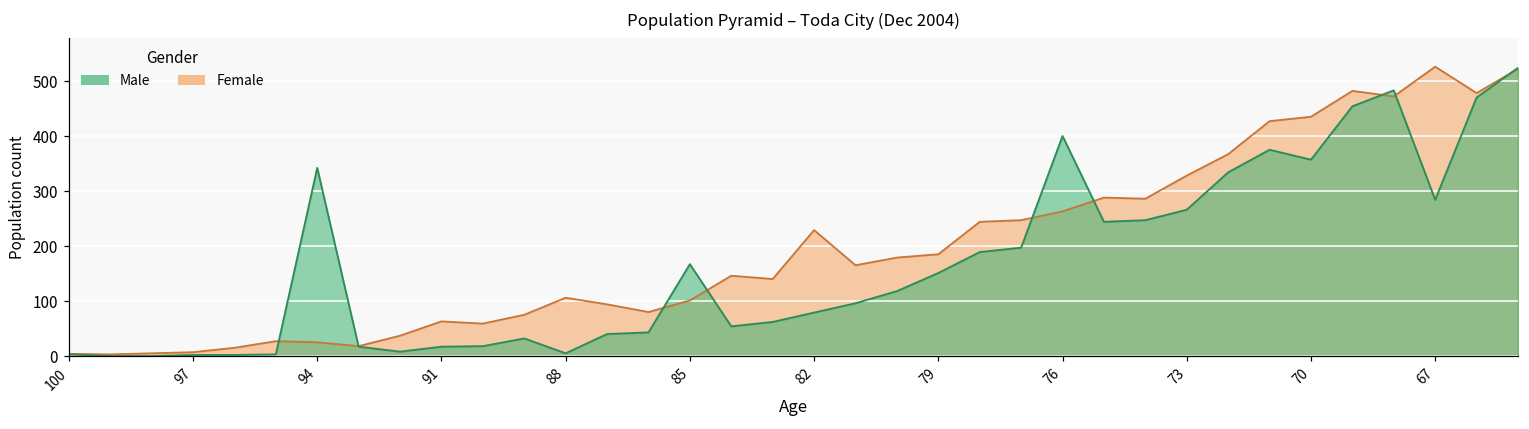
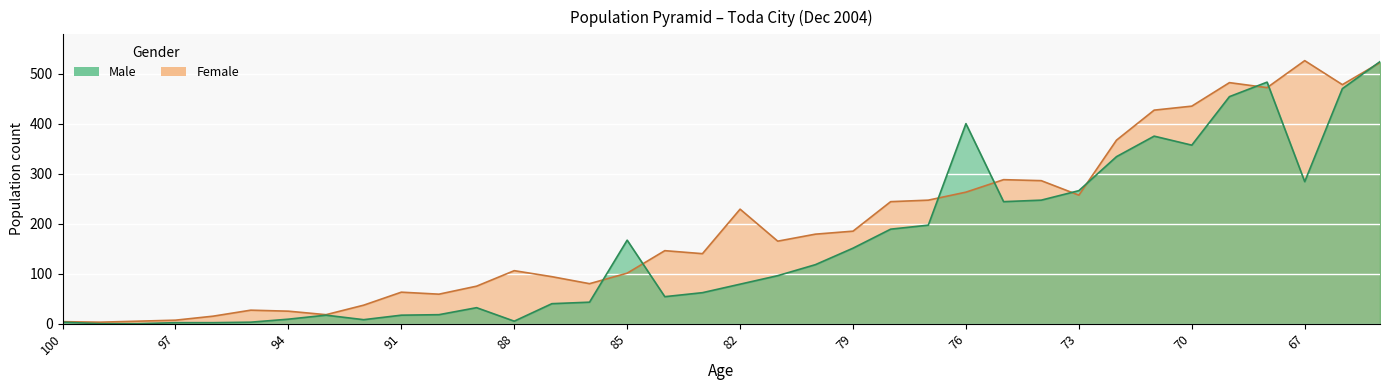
  {
    "Female": {
      "94": 30,
      "91": 60,
      "88": 110,
      "85": 100,
      "82": 230,
      "79": 190,
      "76": 260,
-     "73": 330,
+     "73": 260,
      "70": 440,
      "67": 530
    },
    "Male": {
-     "94": 340,
+     "94": 10,
      "91": 20,
      "88": 10,
      "85": 170,
      "82": 80,
      "79": 150,
      "76": 400,
      "73": 270,
      "70": 360,
      "67": 280
    }
  }
